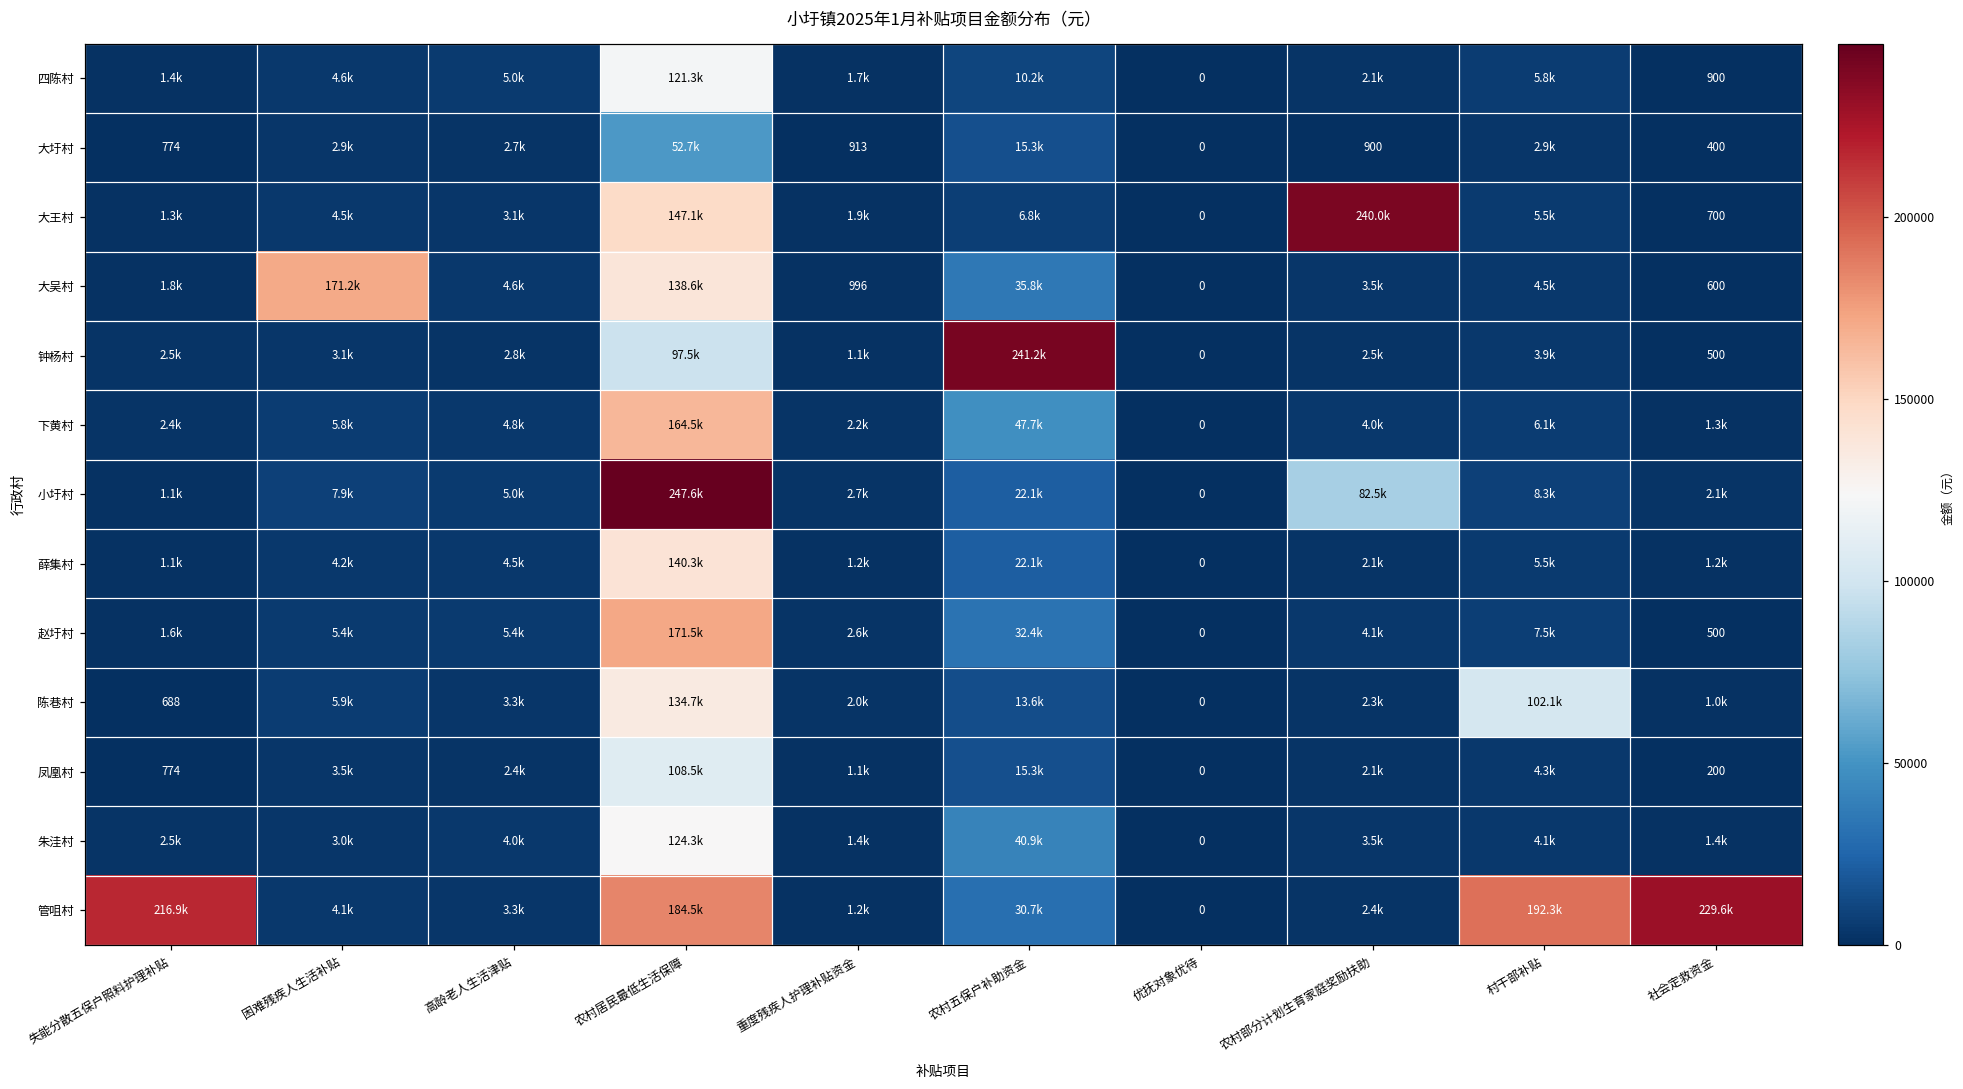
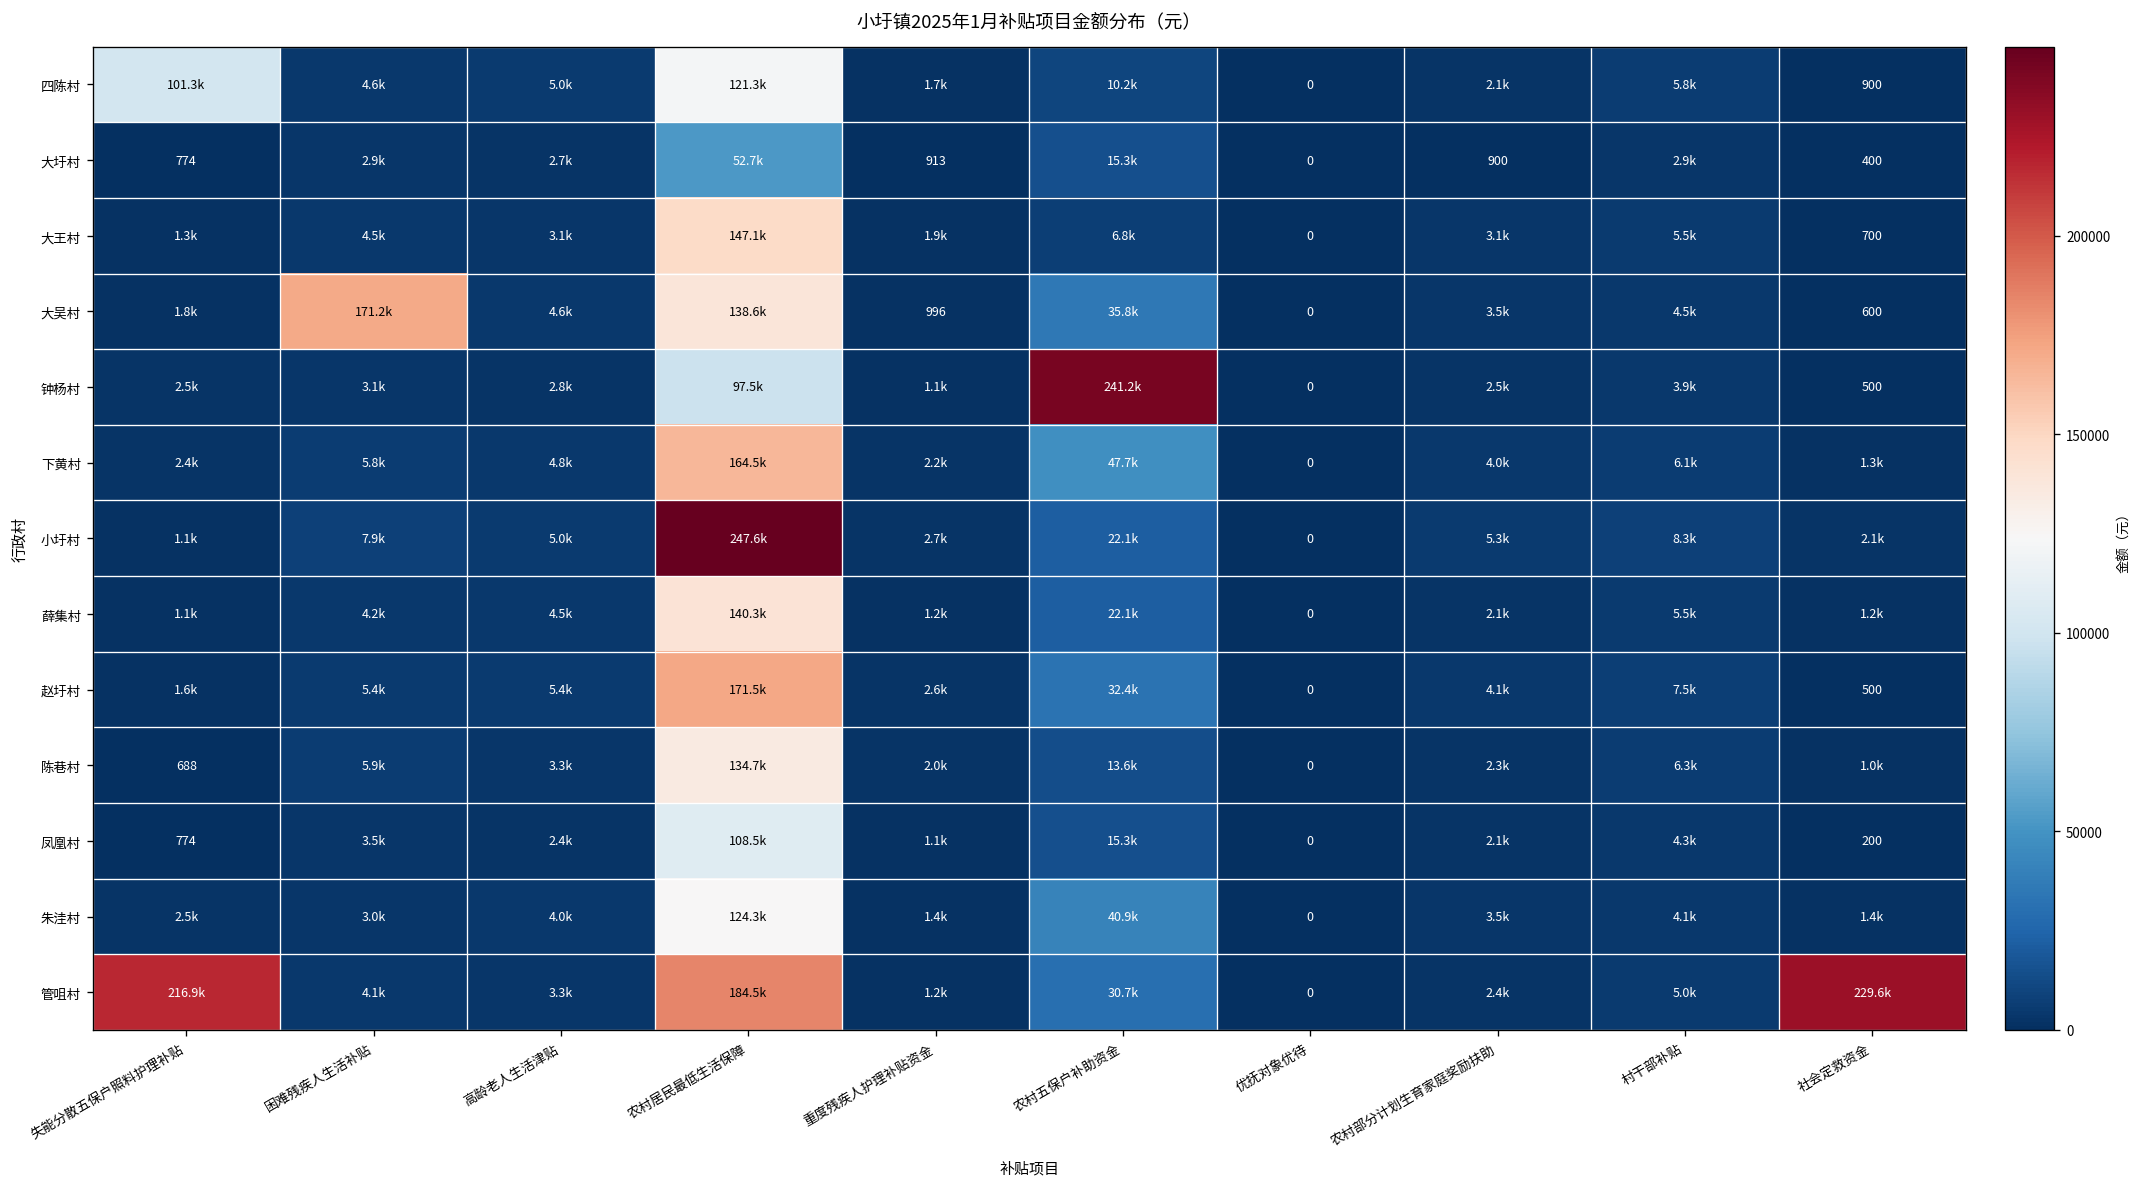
  {
    "四陈村": {
-     "失能分散五保户照料护理补贴": "1.4k",
+     "失能分散五保户照料护理补贴": "101.3k",
      "困难残疾人生活补贴": "4.6k",
      "高龄老人生活津贴": "5.0k",
      "农村居民最低生活保障": "121.3k",
      "重度残疾人护理补贴资金": "1.7k",
      "农村五保户补助资金": "10.2k",
      "优抚对象优待": "0",
      "农村部分计划生育家庭奖励扶助": "2.1k",
      "村干部补贴": "5.8k",
      "社会定救资金": "900"
    },
    "大圩村": {
      "失能分散五保户照料护理补贴": "774",
      "困难残疾人生活补贴": "2.9k",
      "高龄老人生活津贴": "2.7k",
      "农村居民最低生活保障": "52.7k",
      "重度残疾人护理补贴资金": "913",
      "农村五保户补助资金": "15.3k",
      "优抚对象优待": "0",
      "农村部分计划生育家庭奖励扶助": "900",
      "村干部补贴": "2.9k",
      "社会定救资金": "400"
    },
    "大王村": {
      "失能分散五保户照料护理补贴": "1.3k",
      "困难残疾人生活补贴": "4.5k",
      "高龄老人生活津贴": "3.1k",
      "农村居民最低生活保障": "147.1k",
      "重度残疾人护理补贴资金": "1.9k",
      "农村五保户补助资金": "6.8k",
      "优抚对象优待": "0",
-     "农村部分计划生育家庭奖励扶助": "240.0k",
+     "农村部分计划生育家庭奖励扶助": "3.1k",
      "村干部补贴": "5.5k",
      "社会定救资金": "700"
    },
    "大吴村": {
      "失能分散五保户照料护理补贴": "1.8k",
      "困难残疾人生活补贴": "171.2k",
      "高龄老人生活津贴": "4.6k",
      "农村居民最低生活保障": "138.6k",
      "重度残疾人护理补贴资金": "996",
      "农村五保户补助资金": "35.8k",
      "优抚对象优待": "0",
      "农村部分计划生育家庭奖励扶助": "3.5k",
      "村干部补贴": "4.5k",
      "社会定救资金": "600"
    },
    "钟杨村": {
      "失能分散五保户照料护理补贴": "2.5k",
      "困难残疾人生活补贴": "3.1k",
      "高龄老人生活津贴": "2.8k",
      "农村居民最低生活保障": "97.5k",
      "重度残疾人护理补贴资金": "1.1k",
      "农村五保户补助资金": "241.2k",
      "优抚对象优待": "0",
      "农村部分计划生育家庭奖励扶助": "2.5k",
      "村干部补贴": "3.9k",
      "社会定救资金": "500"
    },
    "下黄村": {
      "失能分散五保户照料护理补贴": "2.4k",
      "困难残疾人生活补贴": "5.8k",
      "高龄老人生活津贴": "4.8k",
      "农村居民最低生活保障": "164.5k",
      "重度残疾人护理补贴资金": "2.2k",
      "农村五保户补助资金": "47.7k",
      "优抚对象优待": "0",
      "农村部分计划生育家庭奖励扶助": "4.0k",
      "村干部补贴": "6.1k",
      "社会定救资金": "1.3k"
    },
    "小圩村": {
      "失能分散五保户照料护理补贴": "1.1k",
      "困难残疾人生活补贴": "7.9k",
      "高龄老人生活津贴": "5.0k",
      "农村居民最低生活保障": "247.6k",
      "重度残疾人护理补贴资金": "2.7k",
      "农村五保户补助资金": "22.1k",
      "优抚对象优待": "0",
-     "农村部分计划生育家庭奖励扶助": "82.5k",
+     "农村部分计划生育家庭奖励扶助": "5.3k",
      "村干部补贴": "8.3k",
      "社会定救资金": "2.1k"
    },
    "薛集村": {
      "失能分散五保户照料护理补贴": "1.1k",
      "困难残疾人生活补贴": "4.2k",
      "高龄老人生活津贴": "4.5k",
      "农村居民最低生活保障": "140.3k",
      "重度残疾人护理补贴资金": "1.2k",
      "农村五保户补助资金": "22.1k",
      "优抚对象优待": "0",
      "农村部分计划生育家庭奖励扶助": "2.1k",
      "村干部补贴": "5.5k",
      "社会定救资金": "1.2k"
    },
    "赵圩村": {
      "失能分散五保户照料护理补贴": "1.6k",
      "困难残疾人生活补贴": "5.4k",
      "高龄老人生活津贴": "5.4k",
      "农村居民最低生活保障": "171.5k",
      "重度残疾人护理补贴资金": "2.6k",
      "农村五保户补助资金": "32.4k",
      "优抚对象优待": "0",
      "农村部分计划生育家庭奖励扶助": "4.1k",
      "村干部补贴": "7.5k",
      "社会定救资金": "500"
    },
    "陈巷村": {
      "失能分散五保户照料护理补贴": "688",
      "困难残疾人生活补贴": "5.9k",
      "高龄老人生活津贴": "3.3k",
      "农村居民最低生活保障": "134.7k",
      "重度残疾人护理补贴资金": "2.0k",
      "农村五保户补助资金": "13.6k",
      "优抚对象优待": "0",
      "农村部分计划生育家庭奖励扶助": "2.3k",
-     "村干部补贴": "102.1k",
+     "村干部补贴": "6.3k",
      "社会定救资金": "1.0k"
    },
    "凤凰村": {
      "失能分散五保户照料护理补贴": "774",
      "困难残疾人生活补贴": "3.5k",
      "高龄老人生活津贴": "2.4k",
      "农村居民最低生活保障": "108.5k",
      "重度残疾人护理补贴资金": "1.1k",
      "农村五保户补助资金": "15.3k",
      "优抚对象优待": "0",
      "农村部分计划生育家庭奖励扶助": "2.1k",
      "村干部补贴": "4.3k",
      "社会定救资金": "200"
    },
    "朱洼村": {
      "失能分散五保户照料护理补贴": "2.5k",
      "困难残疾人生活补贴": "3.0k",
      "高龄老人生活津贴": "4.0k",
      "农村居民最低生活保障": "124.3k",
      "重度残疾人护理补贴资金": "1.4k",
      "农村五保户补助资金": "40.9k",
      "优抚对象优待": "0",
      "农村部分计划生育家庭奖励扶助": "3.5k",
      "村干部补贴": "4.1k",
      "社会定救资金": "1.4k"
    },
    "管咀村": {
      "失能分散五保户照料护理补贴": "216.9k",
      "困难残疾人生活补贴": "4.1k",
      "高龄老人生活津贴": "3.3k",
      "农村居民最低生活保障": "184.5k",
      "重度残疾人护理补贴资金": "1.2k",
      "农村五保户补助资金": "30.7k",
      "优抚对象优待": "0",
      "农村部分计划生育家庭奖励扶助": "2.4k",
-     "村干部补贴": "192.3k",
+     "村干部补贴": "5.0k",
      "社会定救资金": "229.6k"
    }
  }
